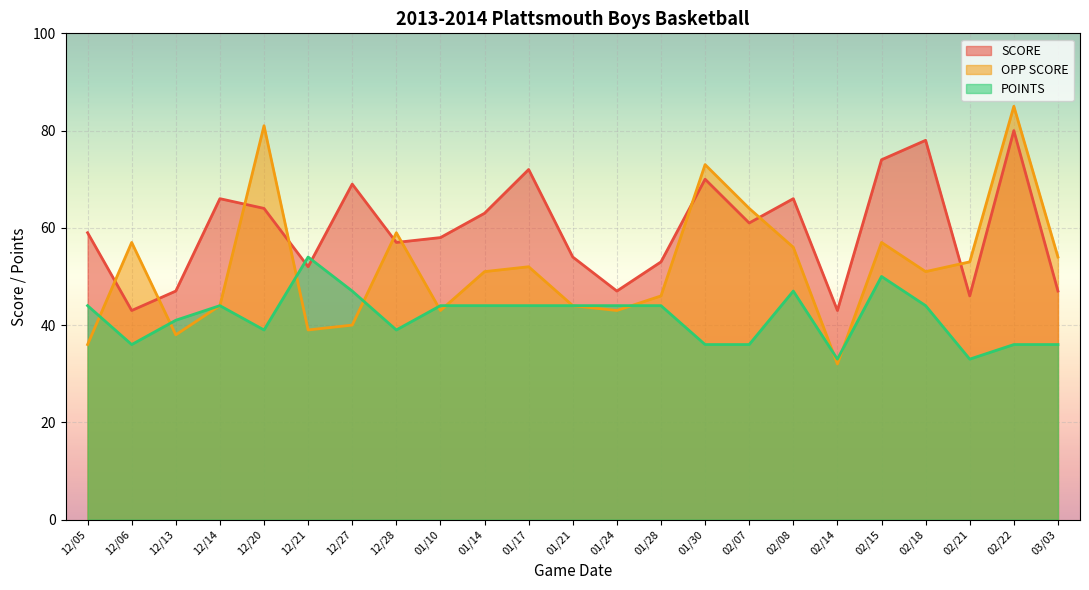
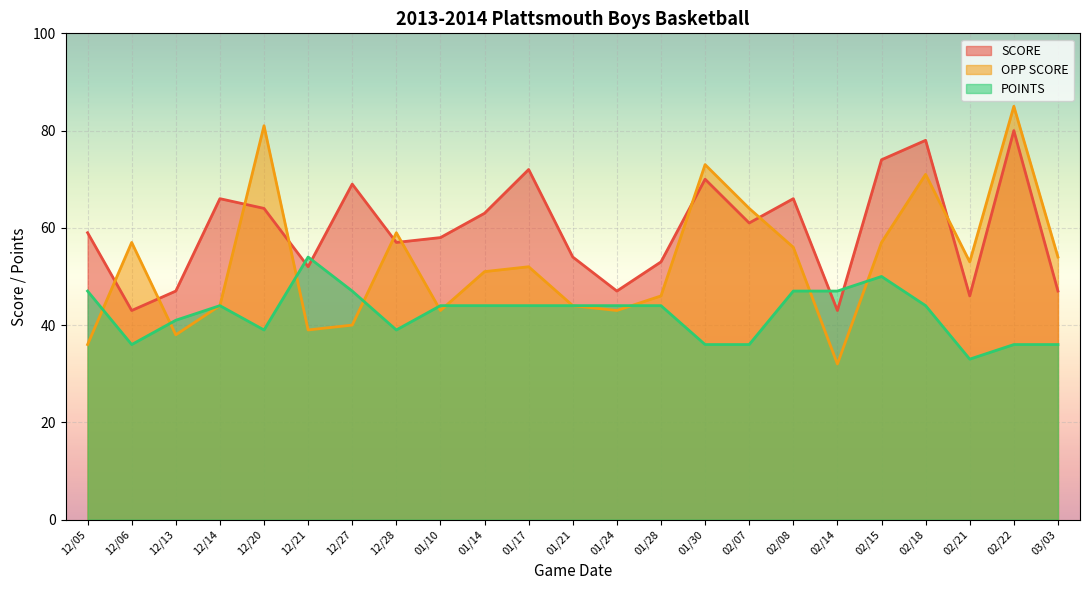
  {
    "SCORE": {
      "12/05": 59,
      "12/06": 43,
      "12/13": 47,
      "12/14": 66,
      "12/20": 64,
      "12/21": 52,
      "12/27": 69,
      "12/28": 57,
      "01/10": 58,
      "01/14": 63,
      "01/17": 72,
      "01/21": 54,
      "01/24": 47,
      "01/28": 53,
      "01/30": 70,
      "02/07": 61,
      "02/08": 66,
      "02/14": 43,
      "02/15": 74,
      "02/18": 78,
      "02/21": 46,
      "02/22": 80,
      "03/03": 47
    },
    "OPP SCORE": {
      "12/05": 36,
      "12/06": 57,
      "12/13": 38,
      "12/20": 81,
      "12/21": 39,
      "12/27": 40,
      "12/28": 59,
      "01/10": 43,
      "01/14": 51,
      "01/17": 52,
      "01/24": 43,
      "01/28": 46,
      "01/30": 73,
      "02/07": 64,
      "02/08": 56,
      "02/14": 32,
      "02/15": 57,
-     "02/18": 51,
+     "02/18": 71,
      "02/21": 53,
      "02/22": 85,
      "03/03": 54
    },
    "POINTS": {
-     "12/05": 44,
+     "12/05": 47,
      "12/06": 36,
      "12/13": 41,
      "12/20": 39,
      "12/21": 54,
      "12/27": 47,
      "12/28": 39,
      "01/10": 44,
      "01/14": 44,
      "01/17": 44,
      "01/24": 44,
      "01/28": 44,
      "01/30": 36,
      "02/07": 36,
      "02/08": 47,
-     "02/14": 33,
+     "02/14": 47,
      "02/15": 50,
      "02/18": 44,
      "02/21": 33,
      "02/22": 36,
      "03/03": 36
    }
  }
